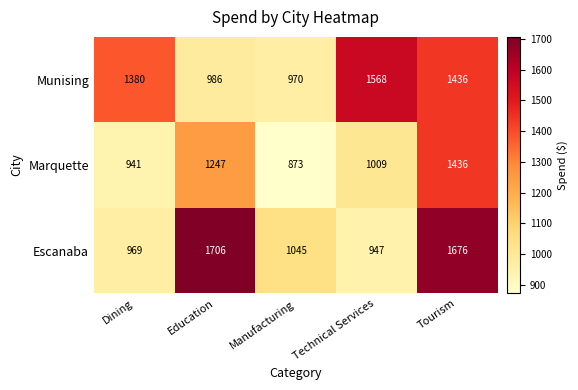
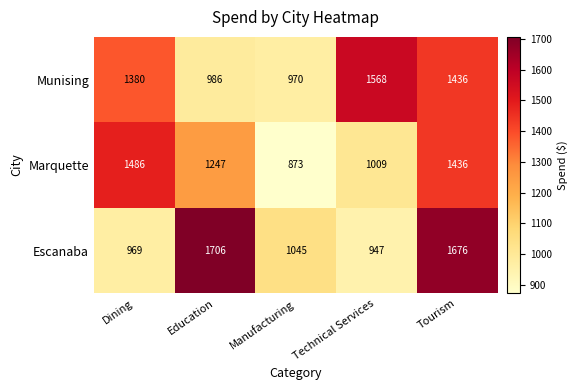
  {
    "Munising": {
      "Dining": 1380,
      "Education": 986,
      "Manufacturing": 970,
      "Technical Services": 1568,
      "Tourism": 1436
    },
    "Marquette": {
-     "Dining": 941,
+     "Dining": 1486,
      "Education": 1247,
      "Manufacturing": 873,
      "Technical Services": 1009,
      "Tourism": 1436
    },
    "Escanaba": {
      "Dining": 969,
      "Education": 1706,
      "Manufacturing": 1045,
      "Technical Services": 947,
      "Tourism": 1676
    }
  }
